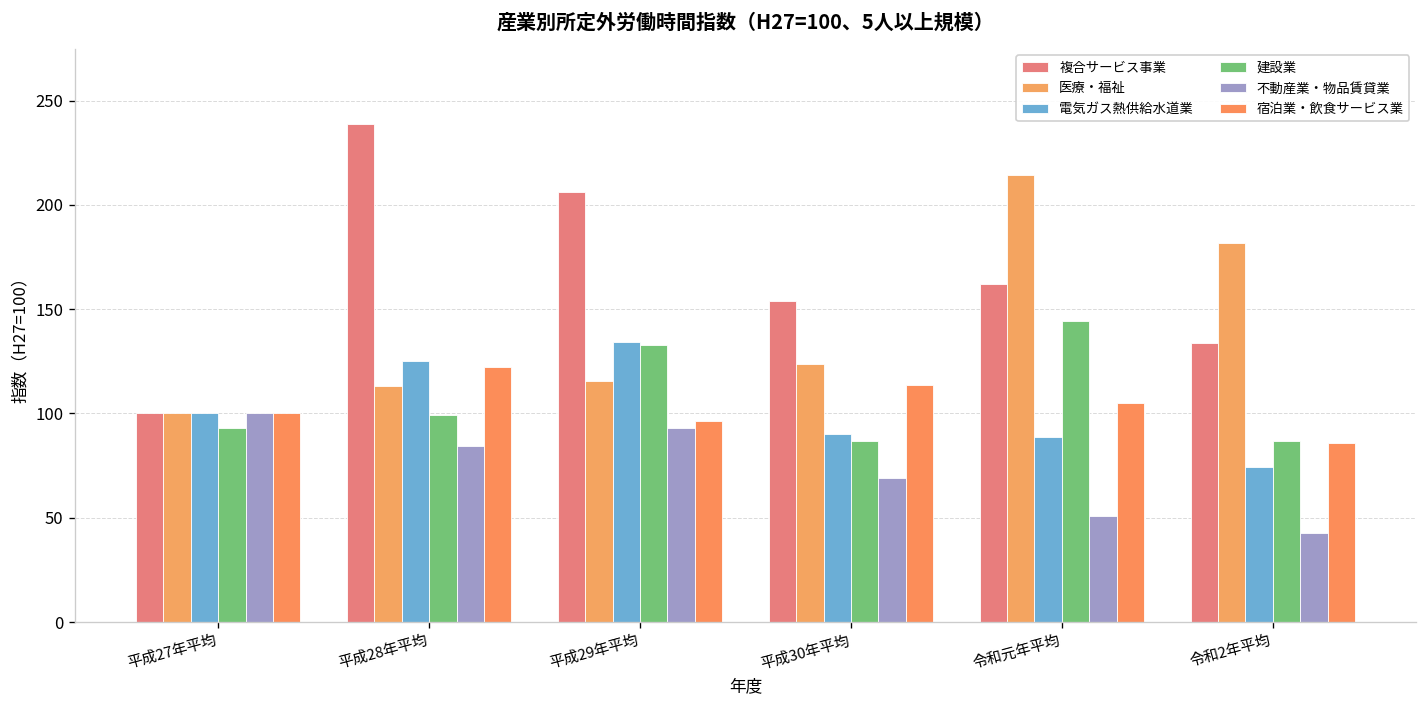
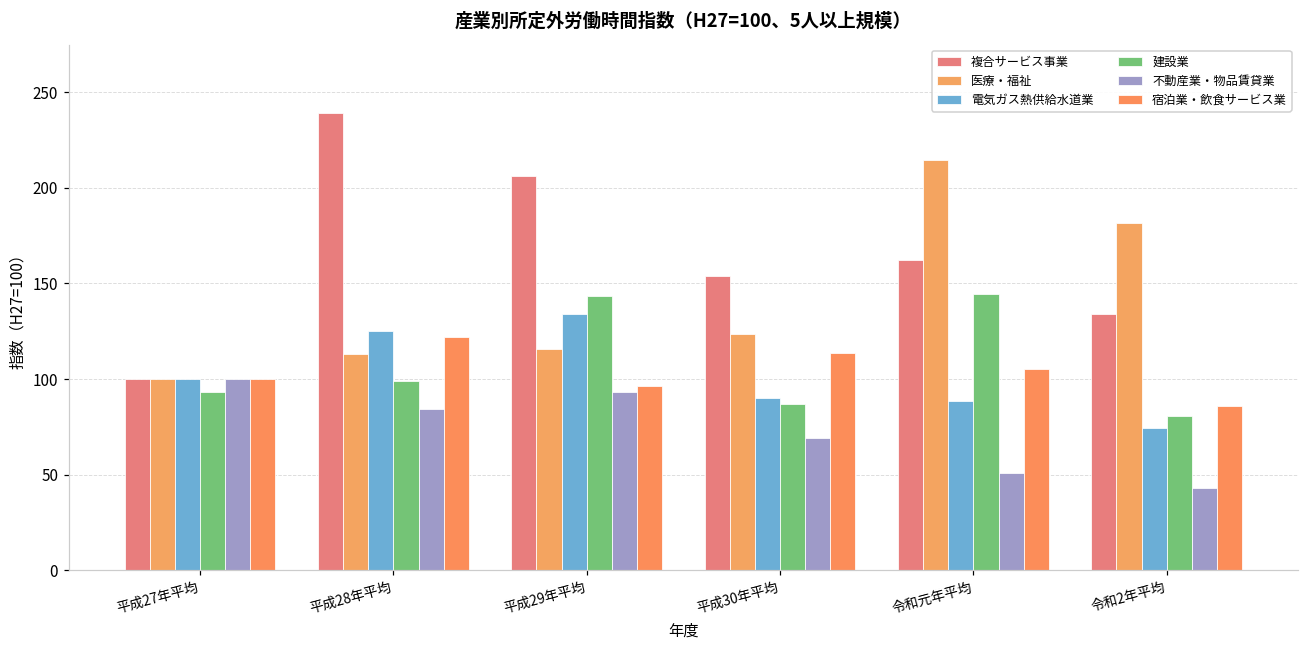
  {
    "建設業": {
      "平成27年平均": 93,
      "平成28年平均": 99,
-     "平成29年平均": 133,
+     "平成29年平均": 144,
      "平成30年平均": 87,
      "令和元年平均": 144,
-     "令和2年平均": 87
+     "令和2年平均": 81
    }
  }
